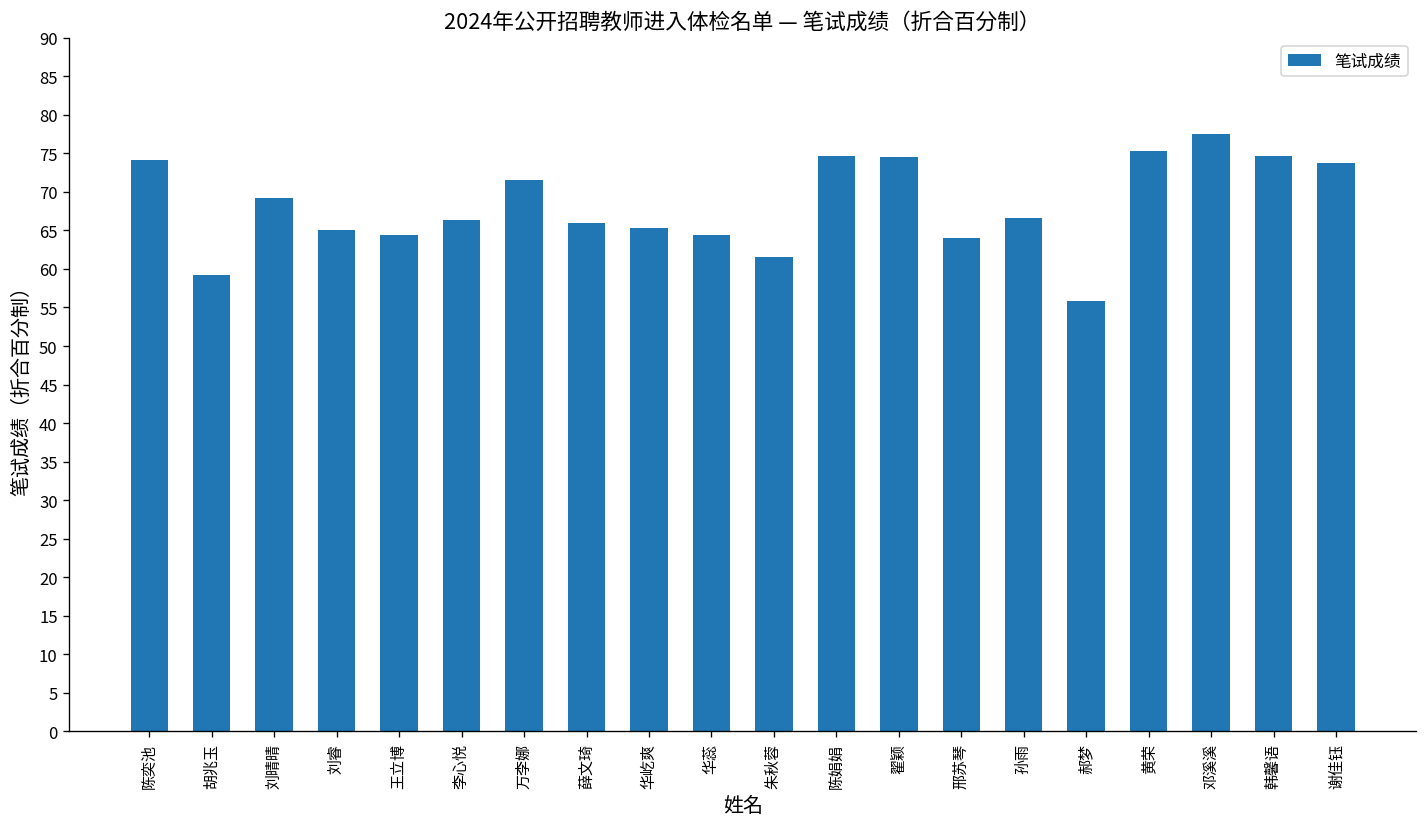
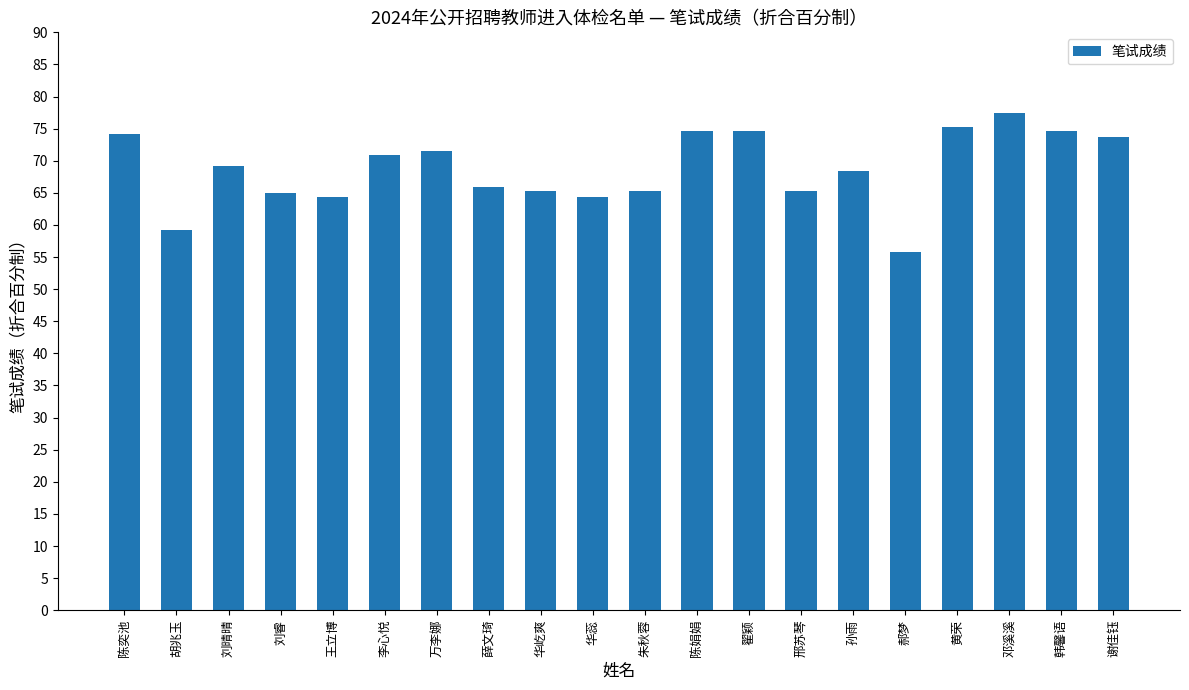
  {
    "陈奕池": 74,
    "胡兆玉": 59,
    "刘晴晴": 69,
    "刘睿": 65,
    "王立博": 64,
-   "李心悦": 66,
+   "李心悦": 71,
    "万李娜": 72,
    "薛文琦": 66,
    "华屹爽": 65,
    "华蕊": 64,
-   "朱秋蓉": 62,
+   "朱秋蓉": 65,
    "陈娟娟": 75,
    "翟颖": 75,
-   "邢苏琴": 64,
-   "孙雨": 67,
+   "邢苏琴": 65,
+   "孙雨": 68,
    "郝梦": 56,
    "黄荣": 75,
    "邓溪溪": 78,
    "韩馨语": 75,
    "谢佳钰": 74
  }
